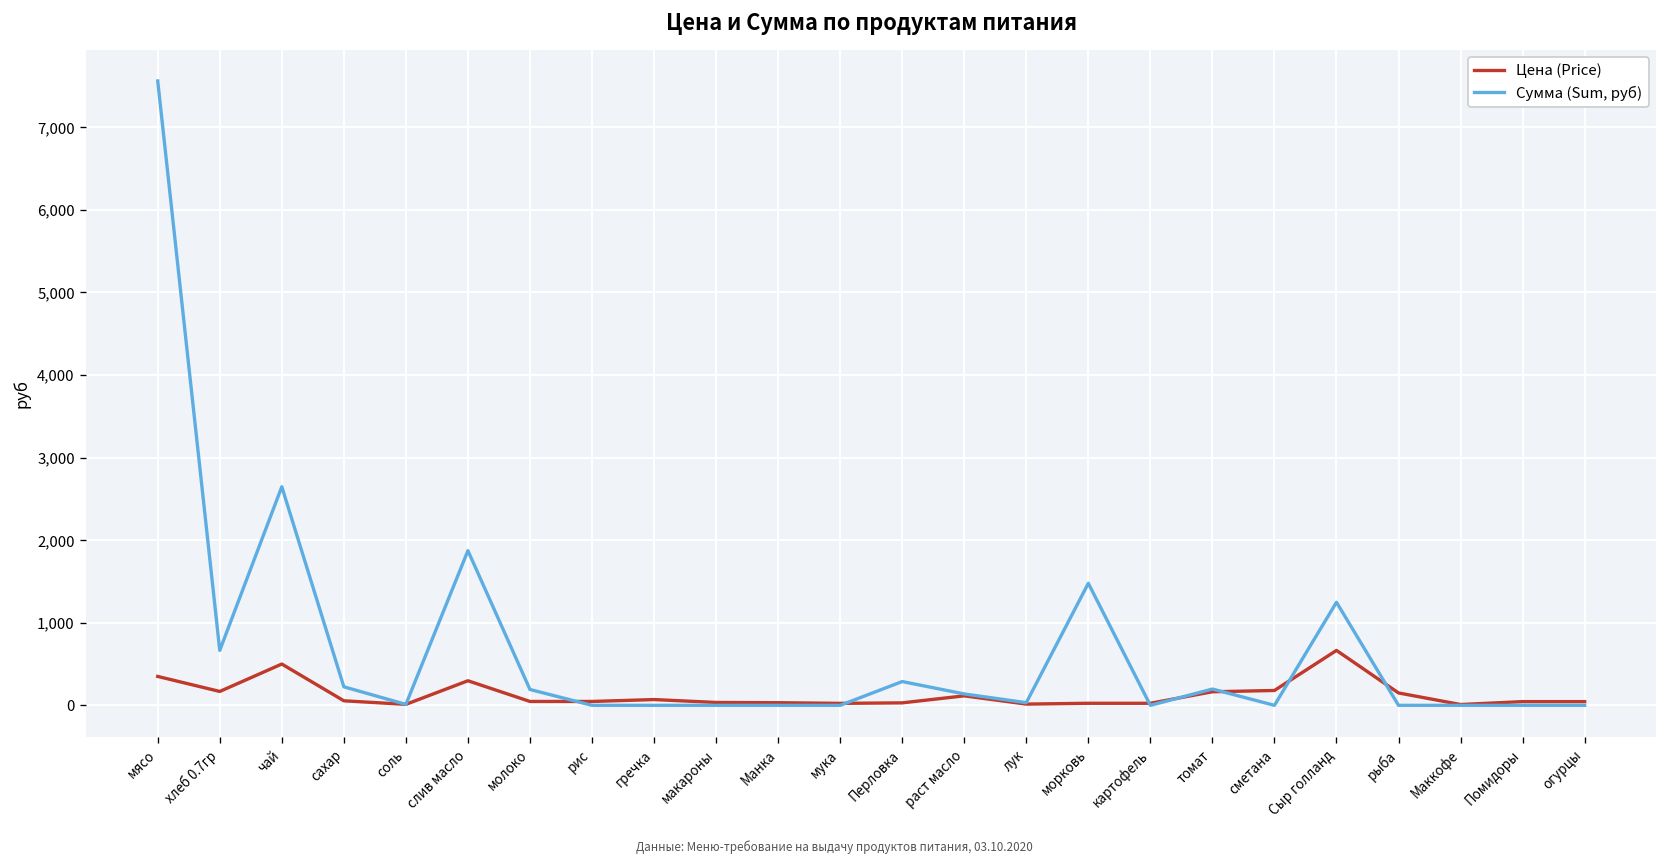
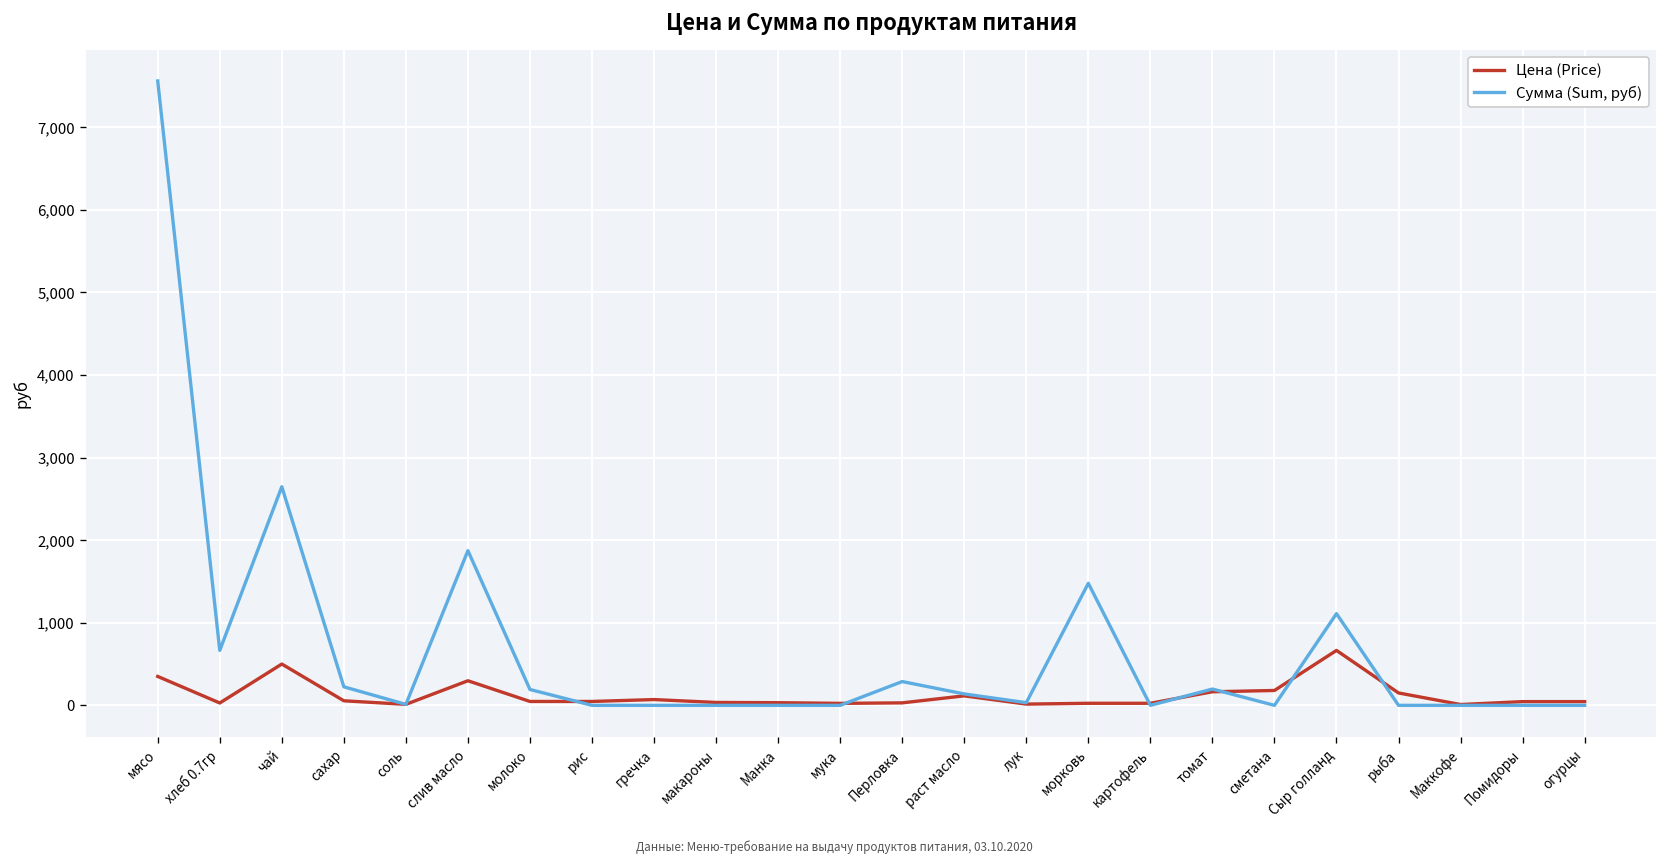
  {
    "Цена (Price)": {
      "мясо": "400",
-     "хлеб 0.7гр": "200",
+     "хлеб 0.7гр": "0",
      "чай": "500",
      "сахар": "100",
      "слив масло": "300",
      "молоко": "0",
      "рис": "0",
      "гречка": "100",
      "Перловка": "0",
      "морковь": "0",
      "сметана": "200",
      "Сыр голланд": "700",
      "рыба": "200",
      "Помидоры": "0",
      "огурцы": "0"
    },
    "Сумма (Sum, руб)": {
      "мясо": "7,600",
      "хлеб 0.7гр": "700",
      "чай": "2,600",
      "сахар": "200",
      "слив масло": "1,900",
      "молоко": "200",
      "рис": "0",
      "гречка": "0",
      "Перловка": "300",
      "морковь": "1,500",
      "сметана": "0",
-     "Сыр голланд": "1,200",
+     "Сыр голланд": "1,100",
      "рыба": "0",
      "Помидоры": "0",
      "огурцы": "0"
    }
  }
